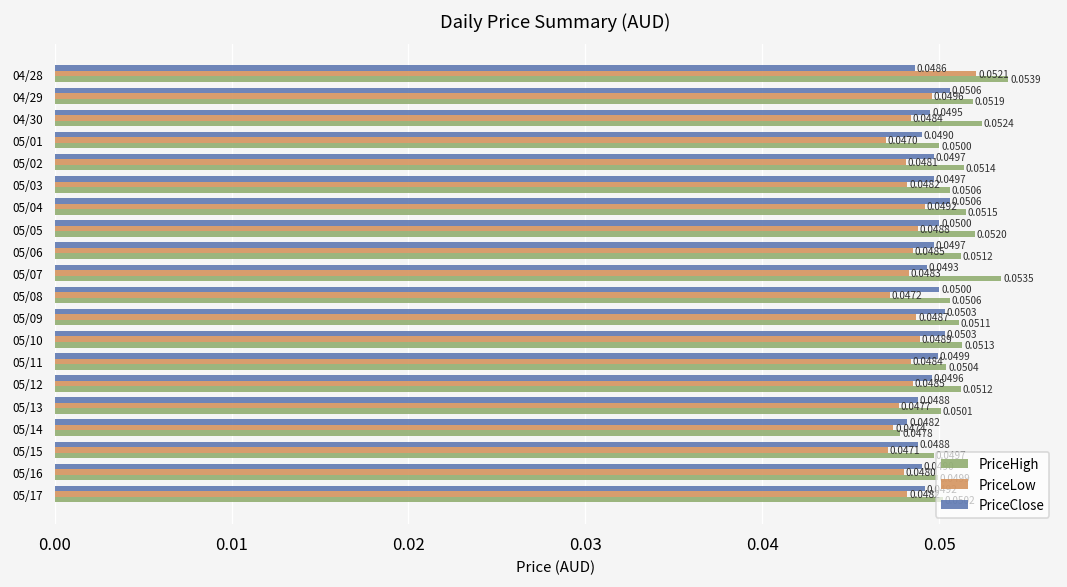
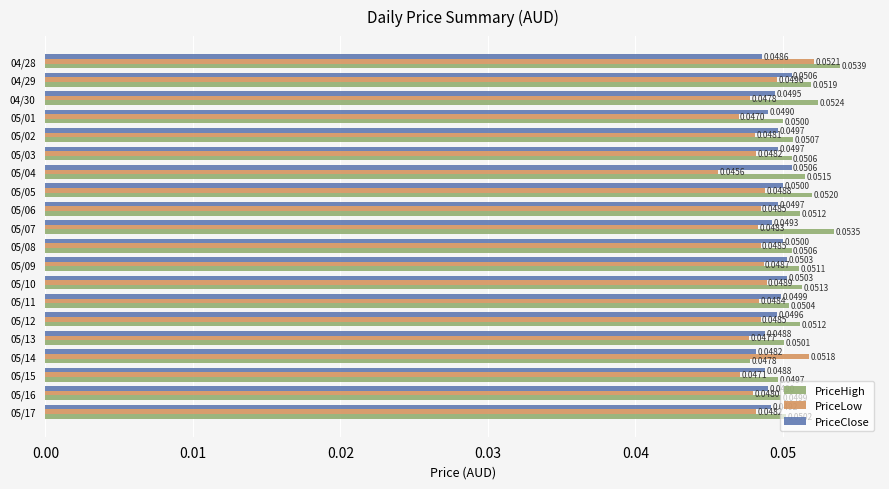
  {
    "PriceHigh": {
      "04/28": 0.0539,
      "04/29": 0.0519,
      "04/30": 0.0524,
      "05/01": 0.0500,
-     "05/02": 0.0514,
+     "05/02": 0.0507,
      "05/03": 0.0506,
      "05/04": 0.0515,
      "05/05": 0.0520,
      "05/06": 0.0512,
      "05/07": 0.0535,
      "05/08": 0.0506,
      "05/09": 0.0511,
      "05/10": 0.0513,
      "05/11": 0.0504,
      "05/12": 0.0512,
      "05/13": 0.0501,
      "05/14": 0.0478
    },
    "PriceLow": {
      "04/28": 0.0521,
-     "04/30": 0.0484,
+     "04/30": 0.0478,
      "05/01": 0.0470,
      "05/02": 0.0481,
      "05/03": 0.0482,
-     "05/04": 0.0492,
+     "05/04": 0.0456,
      "05/05": 0.0488,
      "05/06": 0.0485,
-     "05/08": 0.0472,
+     "05/08": 0.0485,
      "05/09": 0.0487,
      "05/10": 0.0489,
      "05/11": 0.0484,
-     "05/14": 0.0474,
+     "05/14": 0.0518,
      "05/15": 0.0471
    },
    "PriceClose": {
      "04/28": 0.0486,
      "04/30": 0.0495,
      "05/01": 0.0490,
      "05/02": 0.0497,
      "05/03": 0.0497,
      "05/04": 0.0506,
      "05/06": 0.0497,
      "05/08": 0.0500,
      "05/09": 0.0503,
      "05/10": 0.0503,
      "05/11": 0.0499,
      "05/14": 0.0482,
      "05/15": 0.0488
    }
  }
